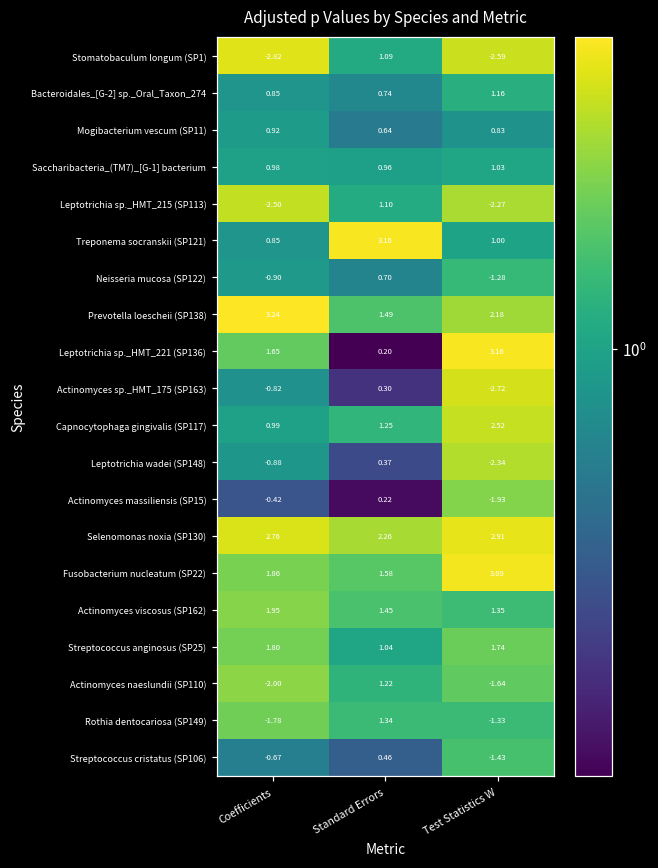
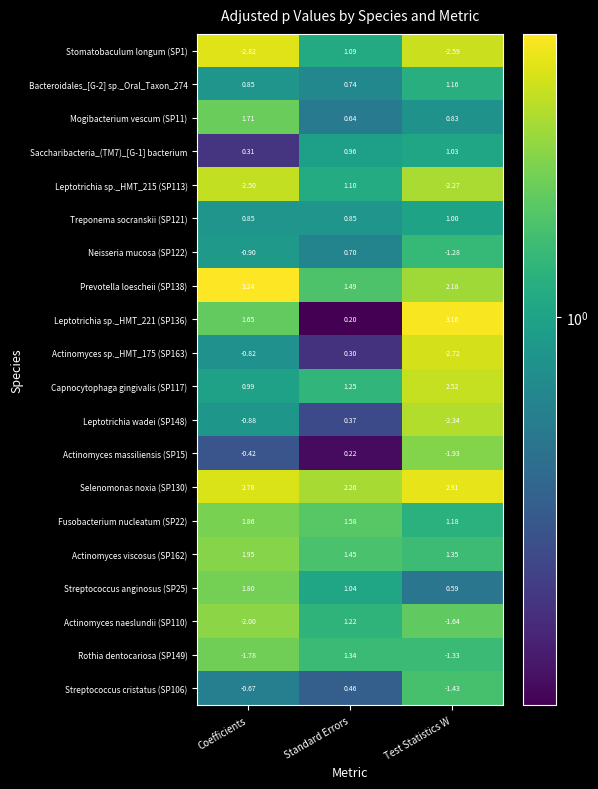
  {
    "Stomatobaculum longum (SP1)": {
      "Coefficients": -2.82,
      "Standard Errors": 1.09,
      "Test Statistics W": -2.59
    },
    "Bacteroidales_[G-2] sp._Oral_Taxon_274": {
      "Coefficients": 0.85,
      "Standard Errors": 0.74,
      "Test Statistics W": 1.16
    },
    "Mogibacterium vescum (SP11)": {
-     "Coefficients": 0.92,
+     "Coefficients": 1.71,
      "Standard Errors": 0.64,
      "Test Statistics W": 0.83
    },
    "Saccharibacteria_(TM7)_[G-1] bacterium": {
-     "Coefficients": 0.98,
+     "Coefficients": 0.31,
      "Standard Errors": 0.96,
      "Test Statistics W": 1.03
    },
    "Leptotrichia sp._HMT_215 (SP113)": {
      "Coefficients": -2.50,
      "Standard Errors": 1.10,
      "Test Statistics W": -2.27
    },
    "Treponema socranskii (SP121)": {
      "Coefficients": 0.85,
-     "Standard Errors": 3.16,
+     "Standard Errors": 0.85,
      "Test Statistics W": 1.00
    },
    "Neisseria mucosa (SP122)": {
      "Coefficients": -0.90,
      "Standard Errors": 0.70,
      "Test Statistics W": -1.28
    },
    "Prevotella loescheii (SP138)": {
      "Coefficients": 3.24,
      "Standard Errors": 1.49,
      "Test Statistics W": 2.18
    },
    "Leptotrichia sp._HMT_221 (SP136)": {
      "Coefficients": 1.65,
      "Standard Errors": 0.20,
      "Test Statistics W": 3.16
    },
    "Actinomyces sp._HMT_175 (SP163)": {
      "Coefficients": -0.82,
      "Standard Errors": 0.30,
      "Test Statistics W": -2.72
    },
    "Capnocytophaga gingivalis (SP117)": {
      "Coefficients": 0.99,
      "Standard Errors": 1.25,
      "Test Statistics W": 2.52
    },
    "Leptotrichia wadei (SP148)": {
      "Coefficients": -0.88,
      "Standard Errors": 0.37,
      "Test Statistics W": -2.34
    },
    "Actinomyces massiliensis (SP15)": {
      "Coefficients": -0.42,
      "Standard Errors": 0.22,
      "Test Statistics W": -1.93
    },
    "Selenomonas noxia (SP130)": {
      "Coefficients": 2.76,
      "Standard Errors": 2.26,
      "Test Statistics W": 2.91
    },
    "Fusobacterium nucleatum (SP22)": {
      "Coefficients": 1.86,
      "Standard Errors": 1.58,
-     "Test Statistics W": 3.09
+     "Test Statistics W": 1.18
    },
    "Actinomyces viscosus (SP162)": {
      "Coefficients": 1.95,
      "Standard Errors": 1.45,
      "Test Statistics W": 1.35
    },
    "Streptococcus anginosus (SP25)": {
      "Coefficients": 1.80,
      "Standard Errors": 1.04,
-     "Test Statistics W": 1.74
+     "Test Statistics W": 0.59
    },
    "Actinomyces naeslundii (SP110)": {
      "Coefficients": -2.00,
      "Standard Errors": 1.22,
      "Test Statistics W": -1.64
    },
    "Rothia dentocariosa (SP149)": {
      "Coefficients": -1.78,
      "Standard Errors": 1.34,
      "Test Statistics W": -1.33
    },
    "Streptococcus cristatus (SP106)": {
      "Coefficients": -0.67,
      "Standard Errors": 0.46,
      "Test Statistics W": -1.43
    }
  }
